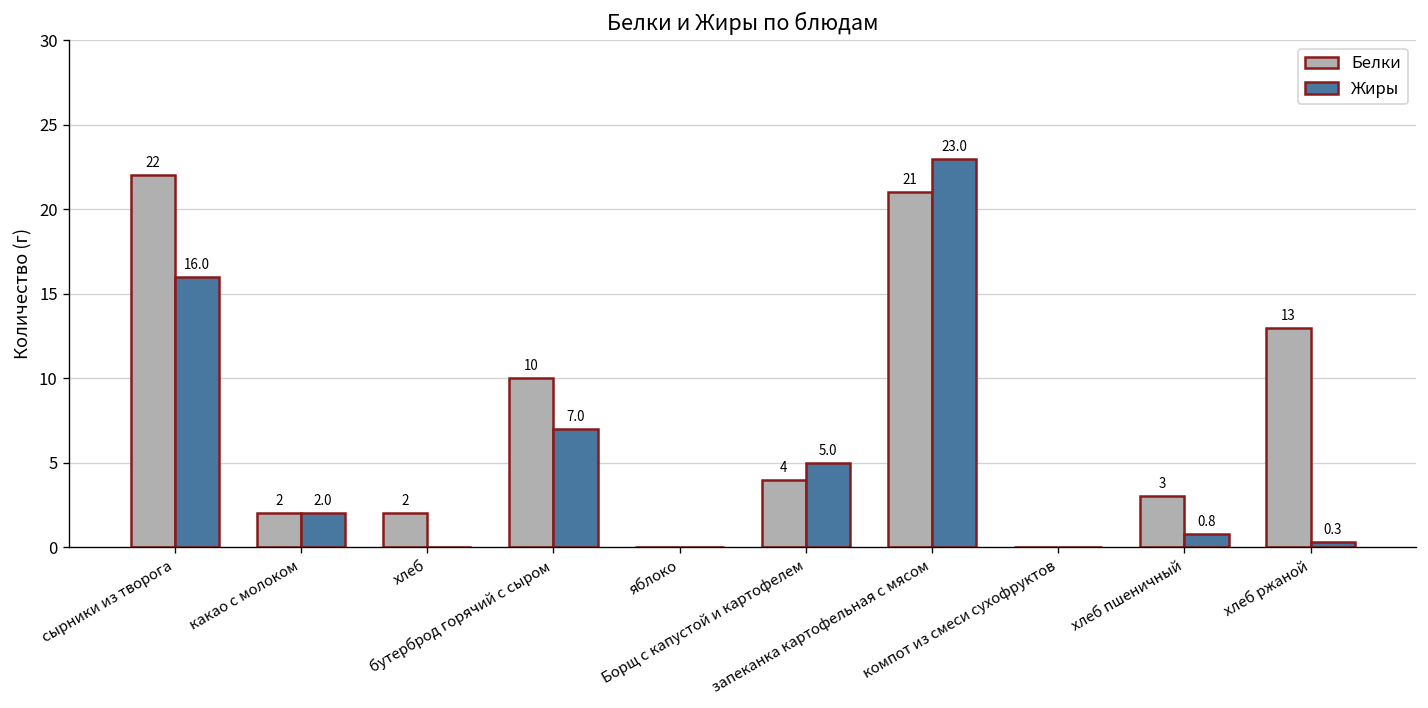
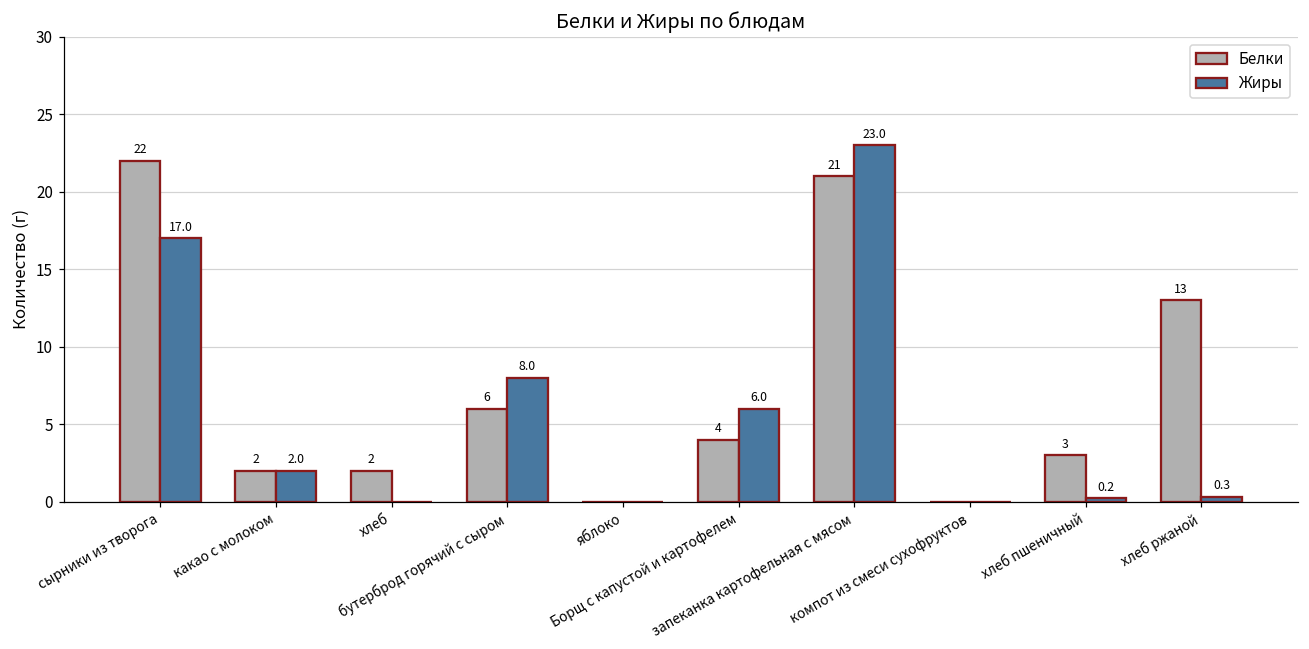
  {
    "Белки": {
      "сырники из творога": 22,
      "какао с молоком": 2,
      "хлеб": 2,
-     "бутерброд горячий с сыром": 10,
+     "бутерброд горячий с сыром": 6,
      "Борщ с капустой и картофелем": 4,
      "запеканка картофельная с мясом": 21,
      "хлеб пшеничный": 3,
      "хлеб ржаной": 13
    },
    "Жиры": {
-     "сырники из творога": 16.0,
+     "сырники из творога": 17.0,
      "какао с молоком": 2.0,
-     "бутерброд горячий с сыром": 7.0,
-     "Борщ с капустой и картофелем": 5.0,
+     "бутерброд горячий с сыром": 8.0,
+     "Борщ с капустой и картофелем": 6.0,
      "запеканка картофельная с мясом": 23.0,
-     "хлеб пшеничный": 0.8,
+     "хлеб пшеничный": 0.2,
      "хлеб ржаной": 0.3
    }
  }
